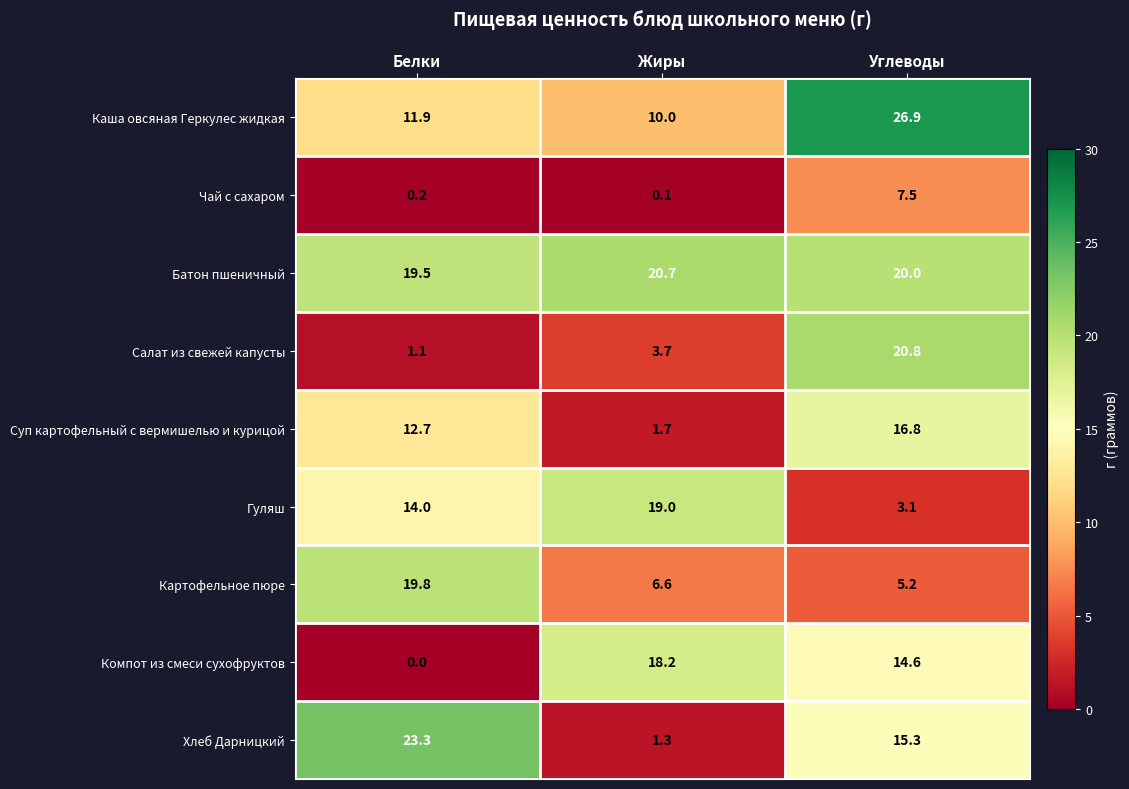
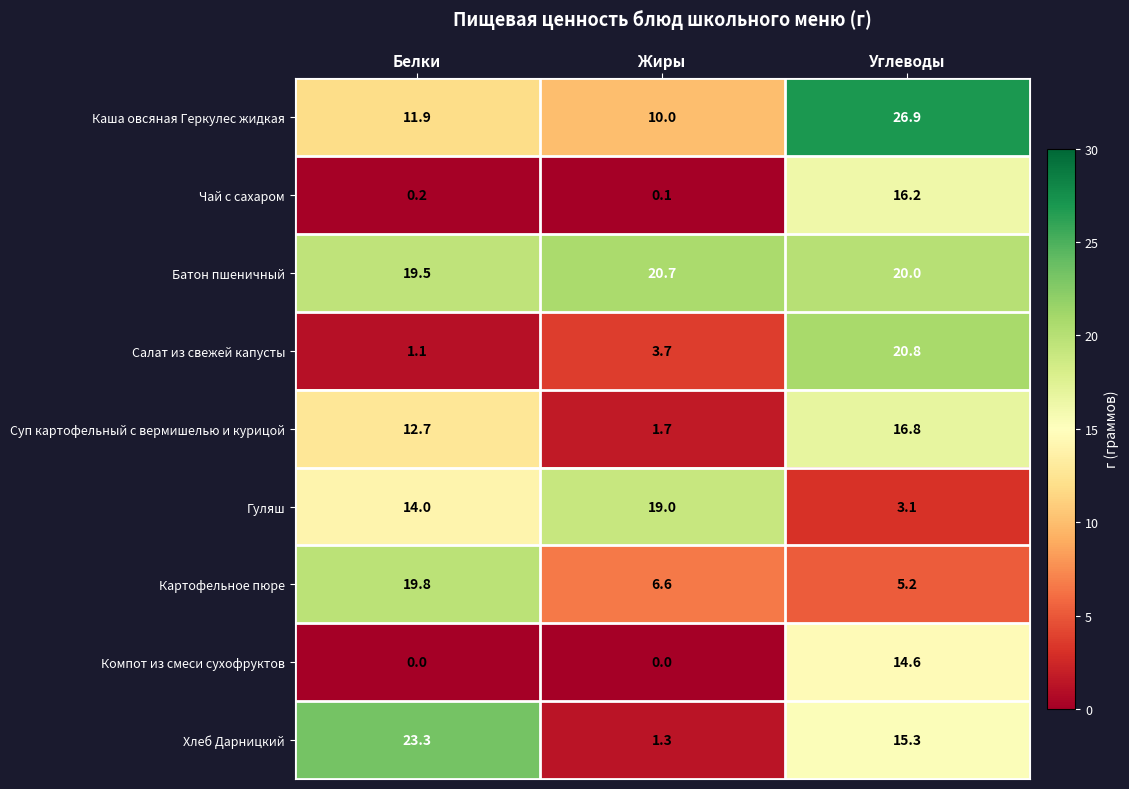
  {
    "Каша овсяная Геркулес жидкая": {
      "Белки": 11.9,
      "Жиры": 10.0,
      "Углеводы": 26.9
    },
    "Чай с сахаром": {
      "Белки": 0.2,
      "Жиры": 0.1,
-     "Углеводы": 7.5
+     "Углеводы": 16.2
    },
    "Батон пшеничный": {
      "Белки": 19.5,
      "Жиры": 20.7,
      "Углеводы": 20.0
    },
    "Салат из свежей капусты": {
      "Белки": 1.1,
      "Жиры": 3.7,
      "Углеводы": 20.8
    },
    "Суп картофельный с вермишелью и курицой": {
      "Белки": 12.7,
      "Жиры": 1.7,
      "Углеводы": 16.8
    },
    "Гуляш": {
      "Белки": 14.0,
      "Жиры": 19.0,
      "Углеводы": 3.1
    },
    "Картофельное пюре": {
      "Белки": 19.8,
      "Жиры": 6.6,
      "Углеводы": 5.2
    },
    "Компот из смеси сухофруктов": {
      "Белки": 0.0,
-     "Жиры": 18.2,
+     "Жиры": 0.0,
      "Углеводы": 14.6
    },
    "Хлеб Дарницкий": {
      "Белки": 23.3,
      "Жиры": 1.3,
      "Углеводы": 15.3
    }
  }
